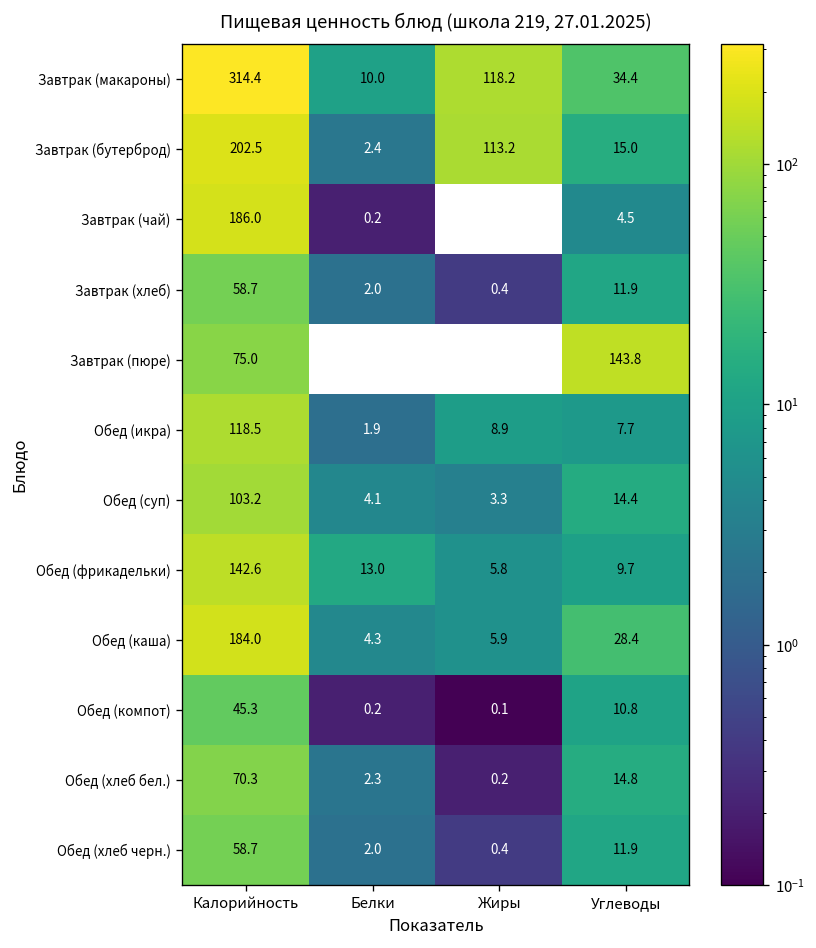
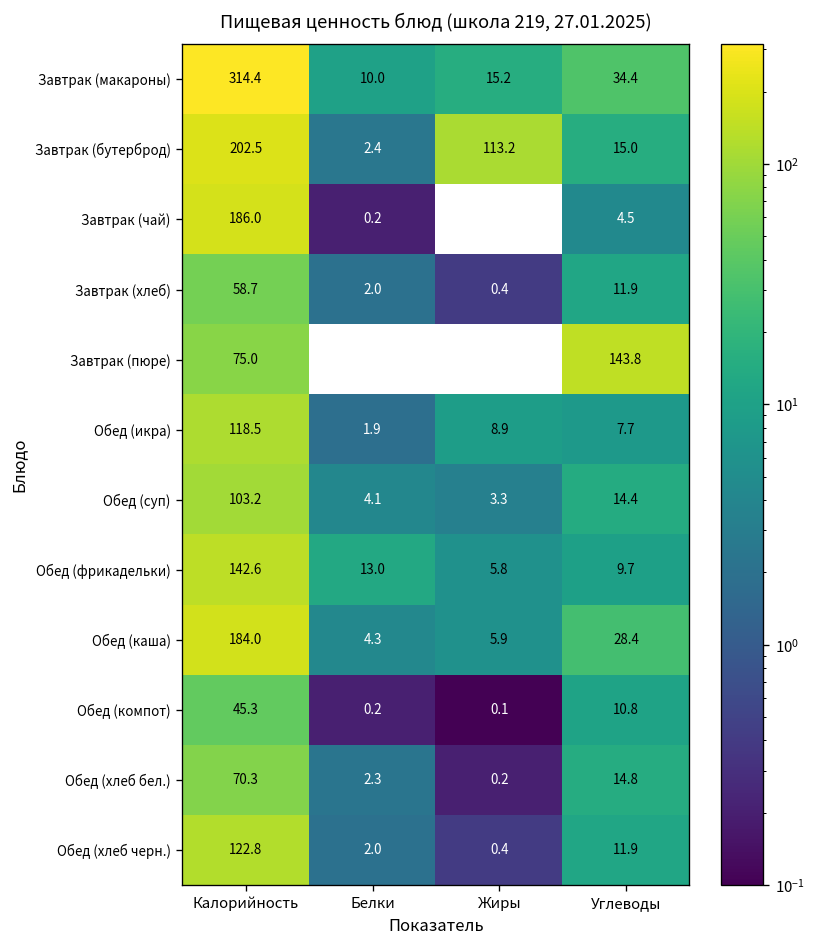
  {
    "Завтрак (макароны)": {
      "Калорийность": 314.4,
      "Белки": 10.0,
-     "Жиры": 118.2,
+     "Жиры": 15.2,
      "Углеводы": 34.4
    },
    "Завтрак (бутерброд)": {
      "Калорийность": 202.5,
      "Белки": 2.4,
      "Жиры": 113.2,
      "Углеводы": 15.0
    },
    "Завтрак (чай)": {
      "Калорийность": 186.0,
      "Белки": 0.2,
      "Углеводы": 4.5
    },
    "Завтрак (хлеб)": {
      "Калорийность": 58.7,
      "Белки": 2.0,
      "Жиры": 0.4,
      "Углеводы": 11.9
    },
    "Завтрак (пюре)": {
      "Калорийность": 75.0,
      "Углеводы": 143.8
    },
    "Обед (икра)": {
      "Калорийность": 118.5,
      "Белки": 1.9,
      "Жиры": 8.9,
      "Углеводы": 7.7
    },
    "Обед (суп)": {
      "Калорийность": 103.2,
      "Белки": 4.1,
      "Жиры": 3.3,
      "Углеводы": 14.4
    },
    "Обед (фрикадельки)": {
      "Калорийность": 142.6,
      "Белки": 13.0,
      "Жиры": 5.8,
      "Углеводы": 9.7
    },
    "Обед (каша)": {
      "Калорийность": 184.0,
      "Белки": 4.3,
      "Жиры": 5.9,
      "Углеводы": 28.4
    },
    "Обед (компот)": {
      "Калорийность": 45.3,
      "Белки": 0.2,
      "Жиры": 0.1,
      "Углеводы": 10.8
    },
    "Обед (хлеб бел.)": {
      "Калорийность": 70.3,
      "Белки": 2.3,
      "Жиры": 0.2,
      "Углеводы": 14.8
    },
    "Обед (хлеб черн.)": {
-     "Калорийность": 58.7,
+     "Калорийность": 122.8,
      "Белки": 2.0,
      "Жиры": 0.4,
      "Углеводы": 11.9
    }
  }
